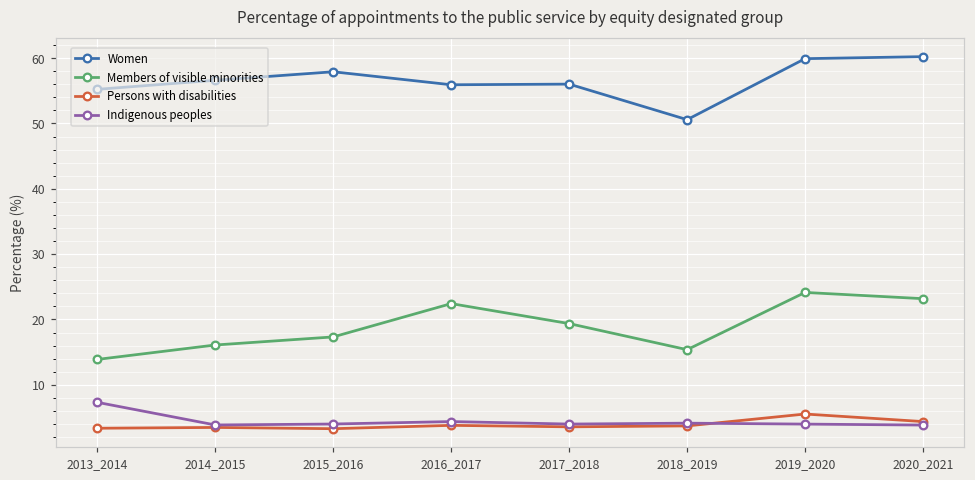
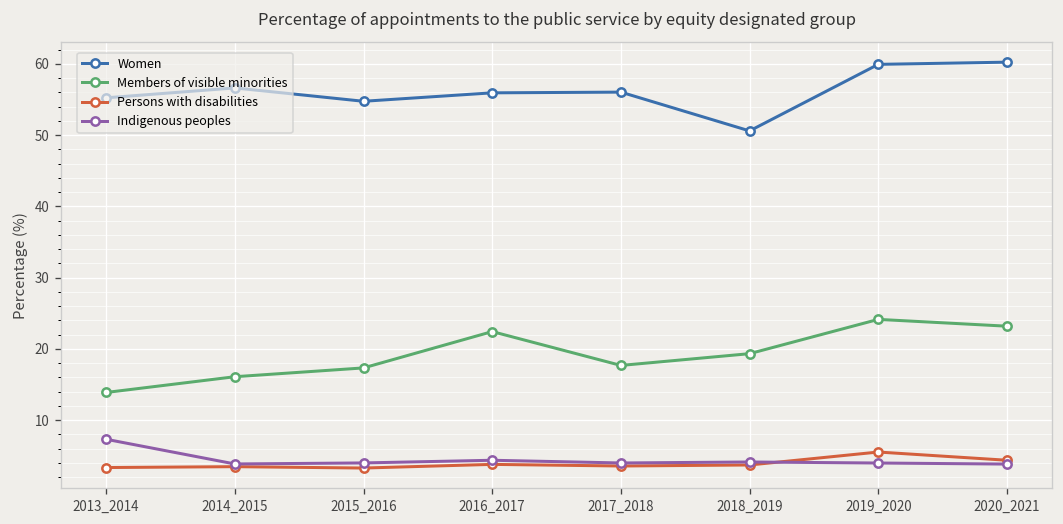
  {
    "Women": {
-     "2015_2016": 58,
+     "2015_2016": 55,
      "2016_2017": 56,
      "2017_2018": 56,
      "2018_2019": 51,
      "2019_2020": 60,
      "2020_2021": 60
    },
    "Members of visible minorities": {
      "2013_2014": 14,
      "2014_2015": 16,
      "2015_2016": 17,
      "2016_2017": 22,
-     "2017_2018": 19,
-     "2018_2019": 15,
+     "2017_2018": 18,
+     "2018_2019": 19,
      "2019_2020": 24,
      "2020_2021": 23
    },
    "Persons with disabilities": {
      "2013_2014": 3,
      "2015_2016": 3,
      "2016_2017": 4,
      "2019_2020": 6,
      "2020_2021": 4
    },
    "Indigenous peoples": {
      "2013_2014": 7,
      "2015_2016": 4,
      "2016_2017": 4,
      "2019_2020": 4,
      "2020_2021": 4
    }
  }
